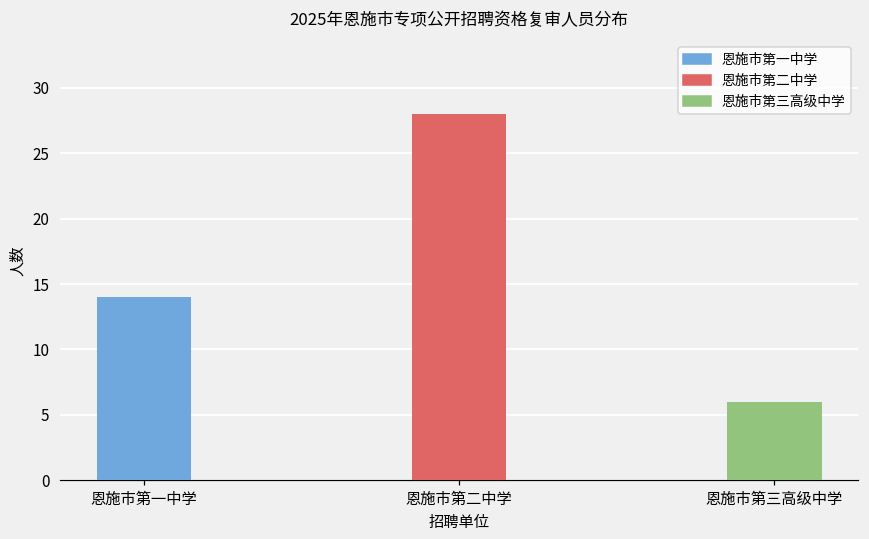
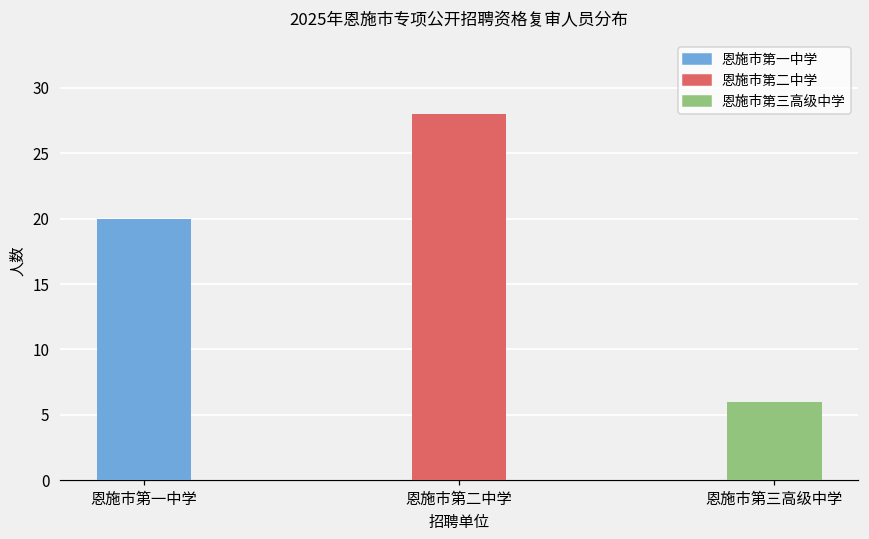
  {
-   "恩施市第一中学": 14,
+   "恩施市第一中学": 20,
    "恩施市第二中学": 28,
    "恩施市第三高级中学": 6
  }
